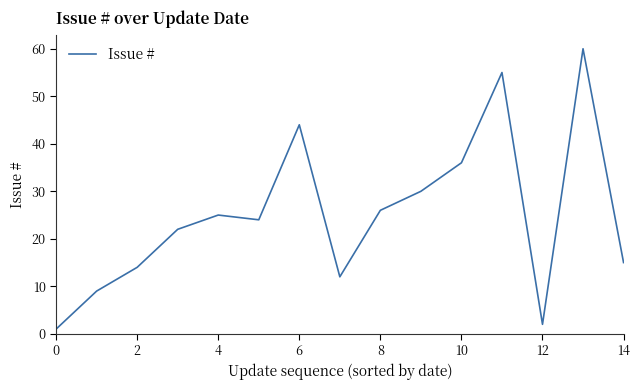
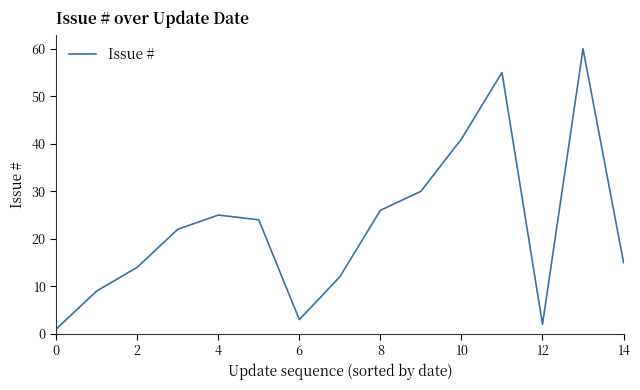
  {
    "0": 1,
    "2": 14,
    "4": 25,
-   "6": 44,
+   "6": 3,
    "8": 26,
-   "10": 36,
+   "10": 41,
    "12": 2,
    "14": 15
  }
